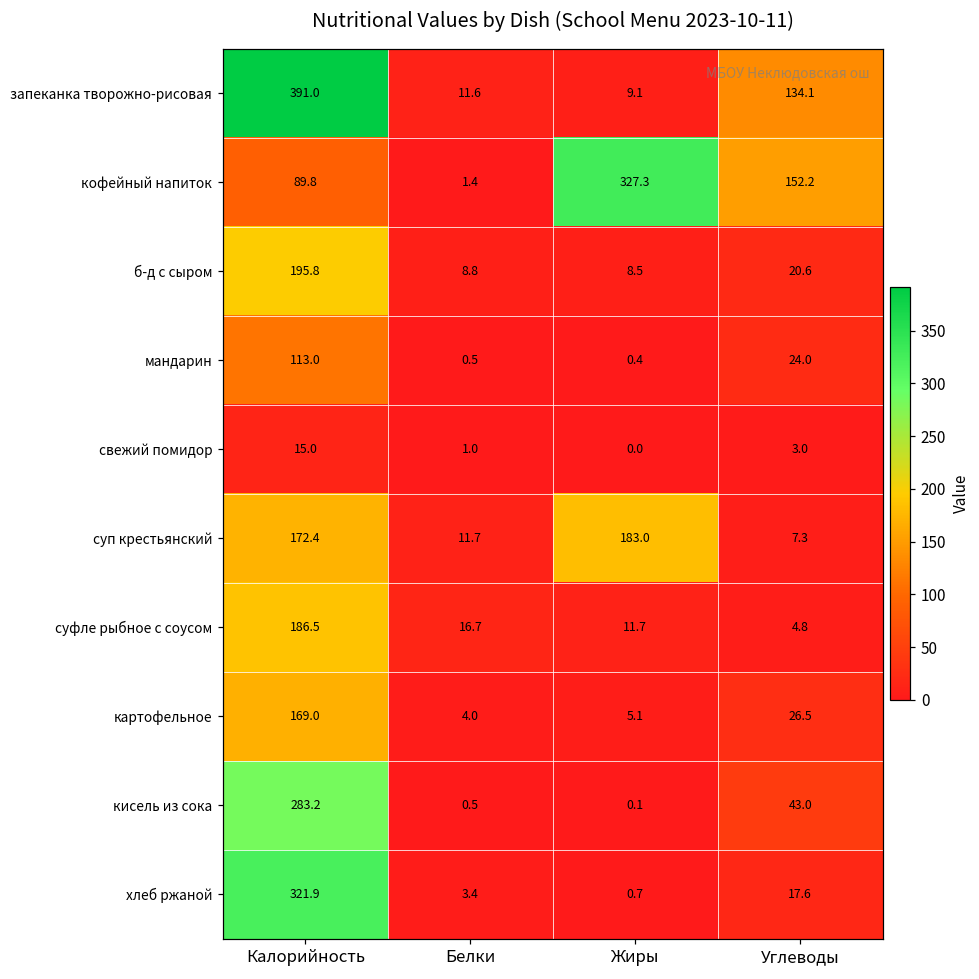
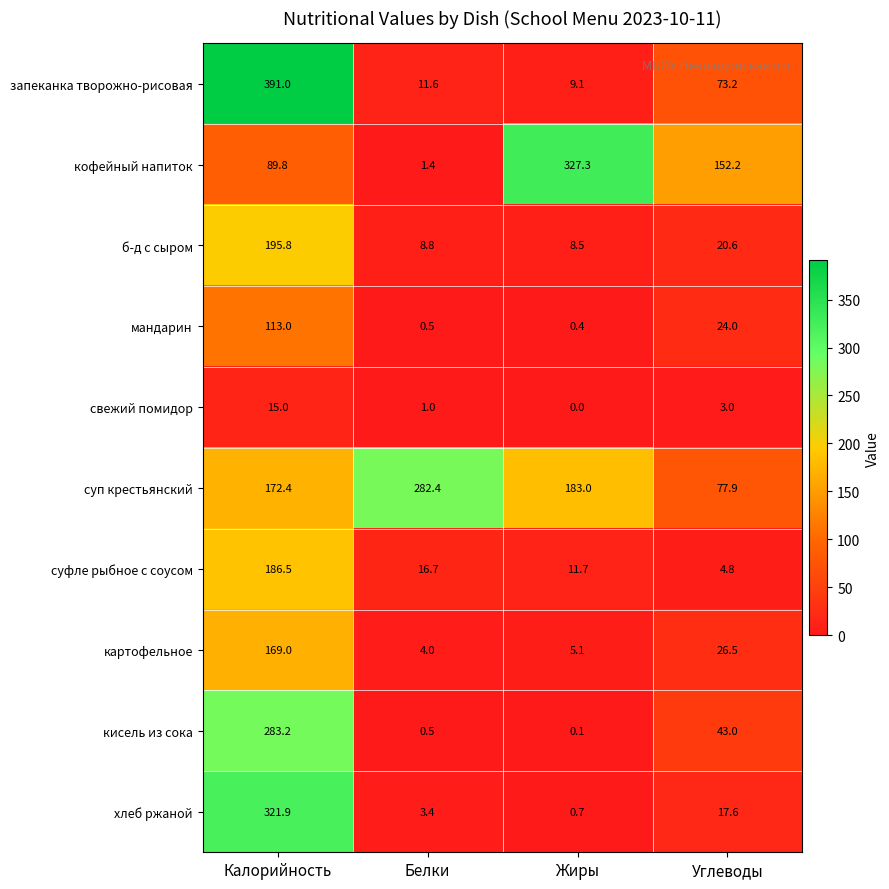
  {
    "запеканка творожно-рисовая": {
      "Калорийность": 391.0,
      "Белки": 11.6,
      "Жиры": 9.1,
-     "Углеводы": 134.1
+     "Углеводы": 73.2
    },
    "кофейный напиток": {
      "Калорийность": 89.8,
      "Белки": 1.4,
      "Жиры": 327.3,
      "Углеводы": 152.2
    },
    "б-д с сыром": {
      "Калорийность": 195.8,
      "Белки": 8.8,
      "Жиры": 8.5,
      "Углеводы": 20.6
    },
    "мандарин": {
      "Калорийность": 113.0,
      "Белки": 0.5,
      "Жиры": 0.4,
      "Углеводы": 24.0
    },
    "свежий помидор": {
      "Калорийность": 15.0,
      "Белки": 1.0,
      "Жиры": 0.0,
      "Углеводы": 3.0
    },
    "суп крестьянский": {
      "Калорийность": 172.4,
-     "Белки": 11.7,
+     "Белки": 282.4,
      "Жиры": 183.0,
-     "Углеводы": 7.3
+     "Углеводы": 77.9
    },
    "суфле рыбное с соусом": {
      "Калорийность": 186.5,
      "Белки": 16.7,
      "Жиры": 11.7,
      "Углеводы": 4.8
    },
    "картофельное": {
      "Калорийность": 169.0,
      "Белки": 4.0,
      "Жиры": 5.1,
      "Углеводы": 26.5
    },
    "кисель из сока": {
      "Калорийность": 283.2,
      "Белки": 0.5,
      "Жиры": 0.1,
      "Углеводы": 43.0
    },
    "хлеб ржаной": {
      "Калорийность": 321.9,
      "Белки": 3.4,
      "Жиры": 0.7,
      "Углеводы": 17.6
    }
  }
